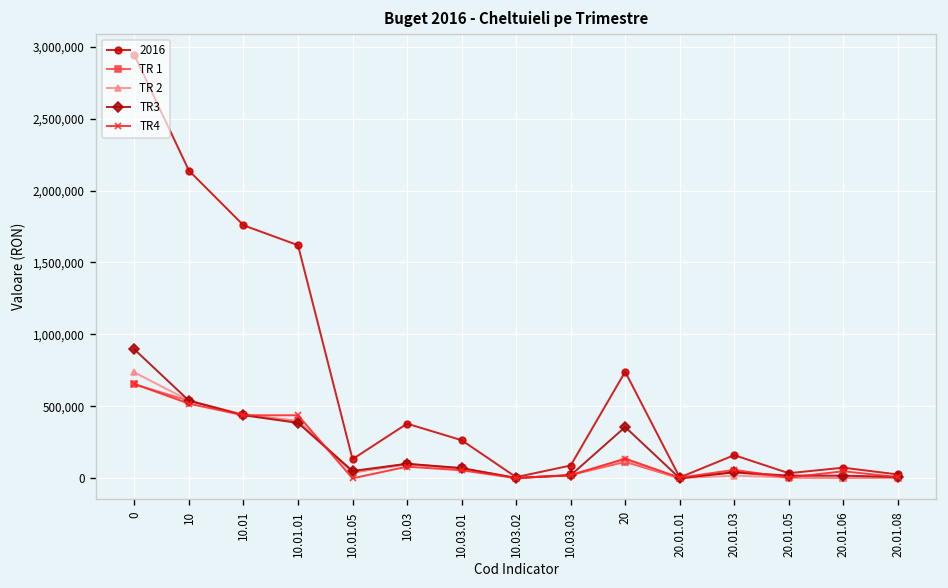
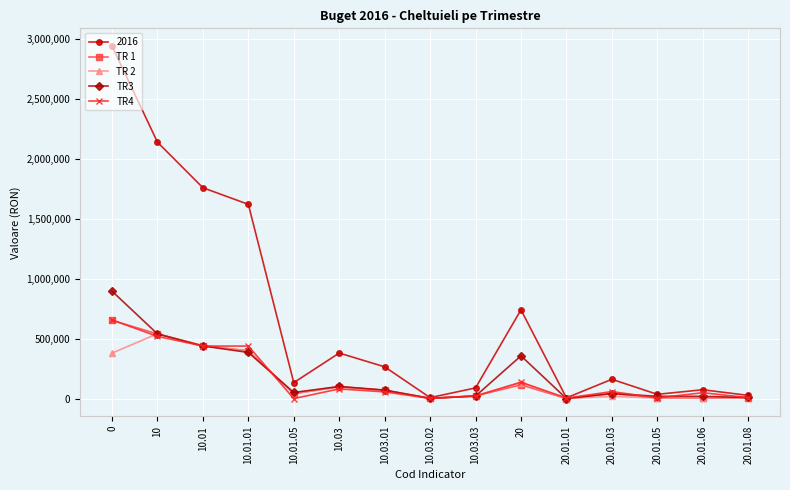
  {
    "TR 2": {
-     "0": "740,000",
+     "0": "380,000",
      "20.01.03": "20,000"
    }
  }
